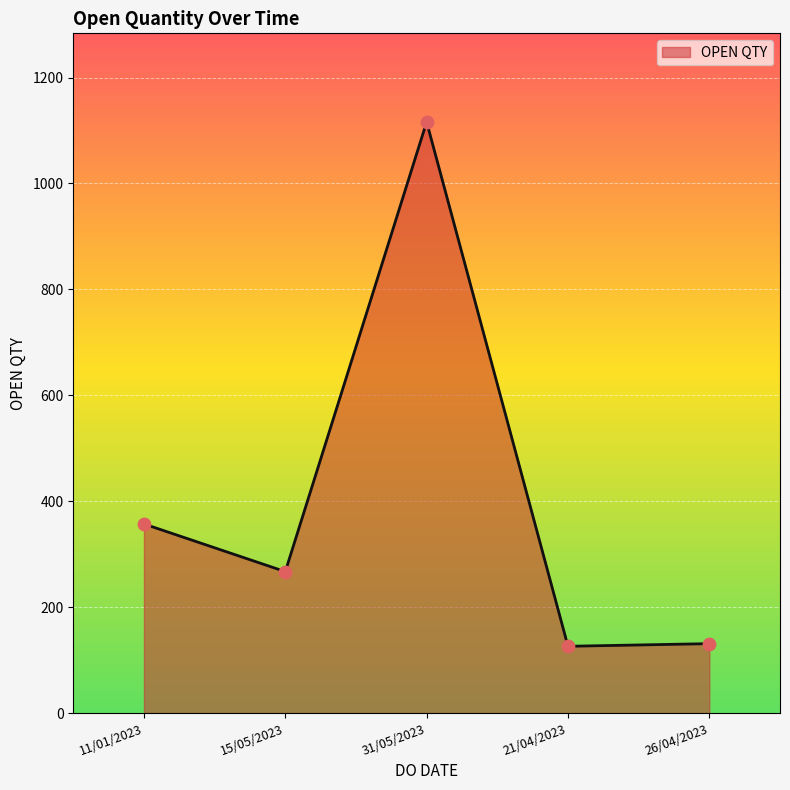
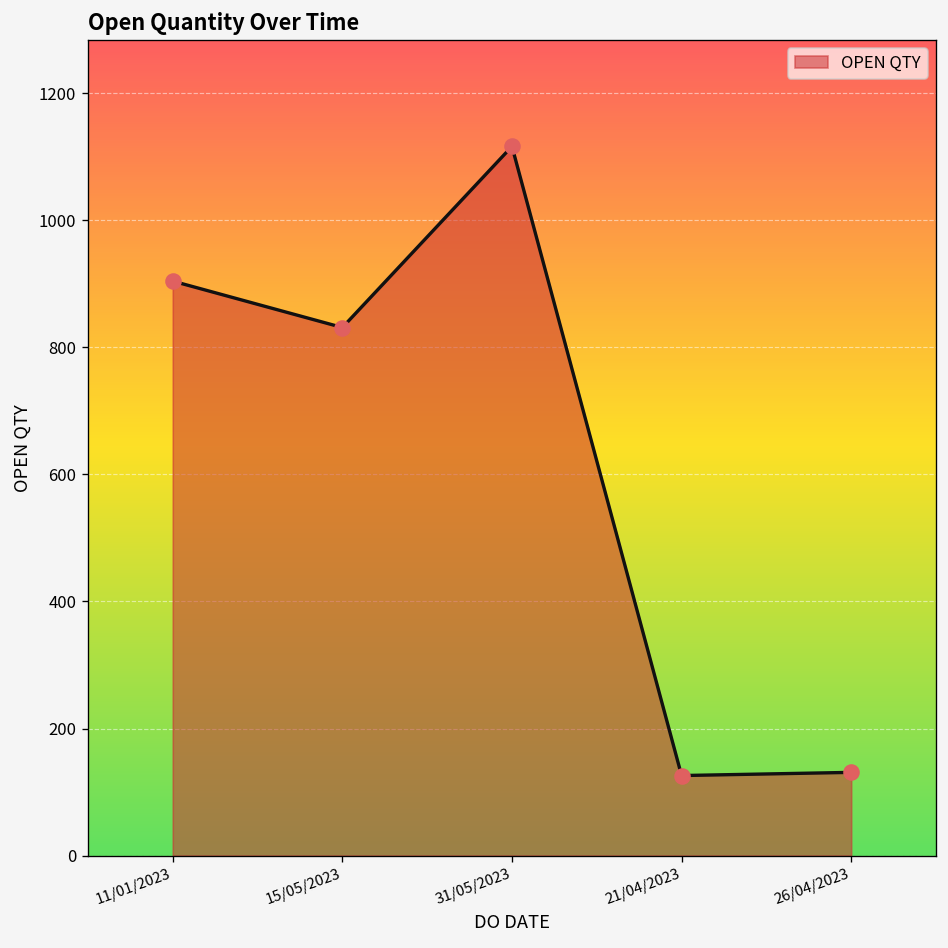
  {
-   "11/01/2023": 360,
-   "15/05/2023": 270,
+   "11/01/2023": 900,
+   "15/05/2023": 830,
    "31/05/2023": 1120,
    "21/04/2023": 130,
    "26/04/2023": 130
  }
